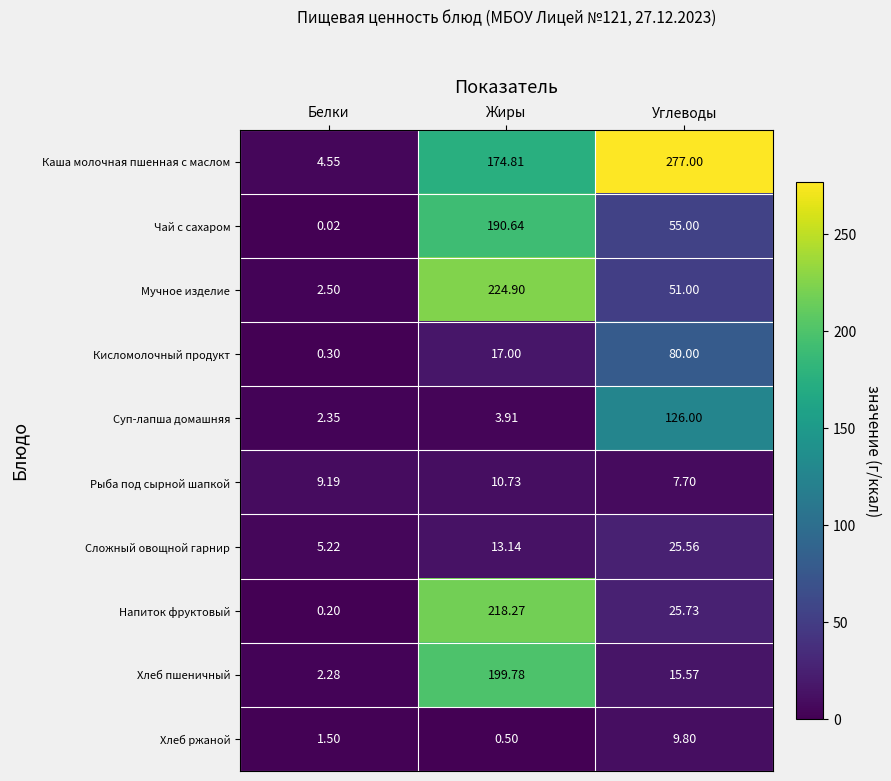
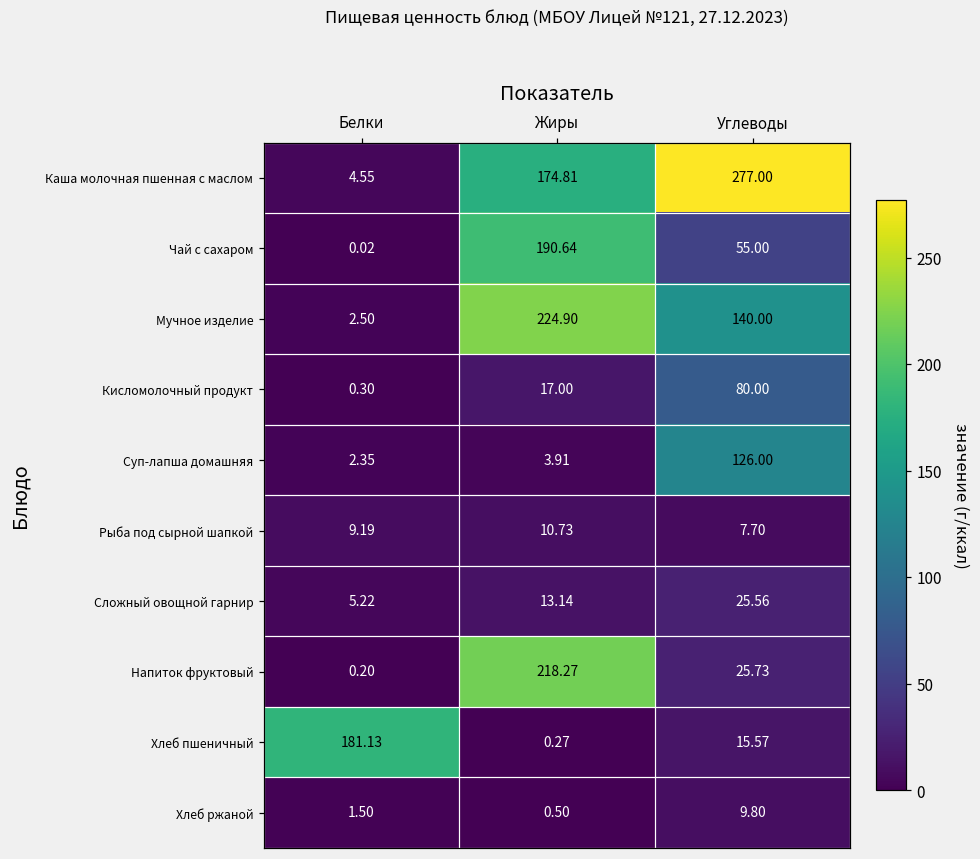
  {
    "Каша молочная пшенная с маслом": {
      "Белки": 4.55,
      "Жиры": 174.81,
      "Углеводы": 277.00
    },
    "Чай с сахаром": {
      "Белки": 0.02,
      "Жиры": 190.64,
      "Углеводы": 55.00
    },
    "Мучное изделие": {
      "Белки": 2.50,
      "Жиры": 224.90,
-     "Углеводы": 51.00
+     "Углеводы": 140.00
    },
    "Кисломолочный продукт": {
      "Белки": 0.30,
      "Жиры": 17.00,
      "Углеводы": 80.00
    },
    "Суп-лапша домашняя": {
      "Белки": 2.35,
      "Жиры": 3.91,
      "Углеводы": 126.00
    },
    "Рыба под сырной шапкой": {
      "Белки": 9.19,
      "Жиры": 10.73,
      "Углеводы": 7.70
    },
    "Сложный овощной гарнир": {
      "Белки": 5.22,
      "Жиры": 13.14,
      "Углеводы": 25.56
    },
    "Напиток фруктовый": {
      "Белки": 0.20,
      "Жиры": 218.27,
      "Углеводы": 25.73
    },
    "Хлеб пшеничный": {
-     "Белки": 2.28,
-     "Жиры": 199.78,
+     "Белки": 181.13,
+     "Жиры": 0.27,
      "Углеводы": 15.57
    },
    "Хлеб ржаной": {
      "Белки": 1.50,
      "Жиры": 0.50,
      "Углеводы": 9.80
    }
  }
